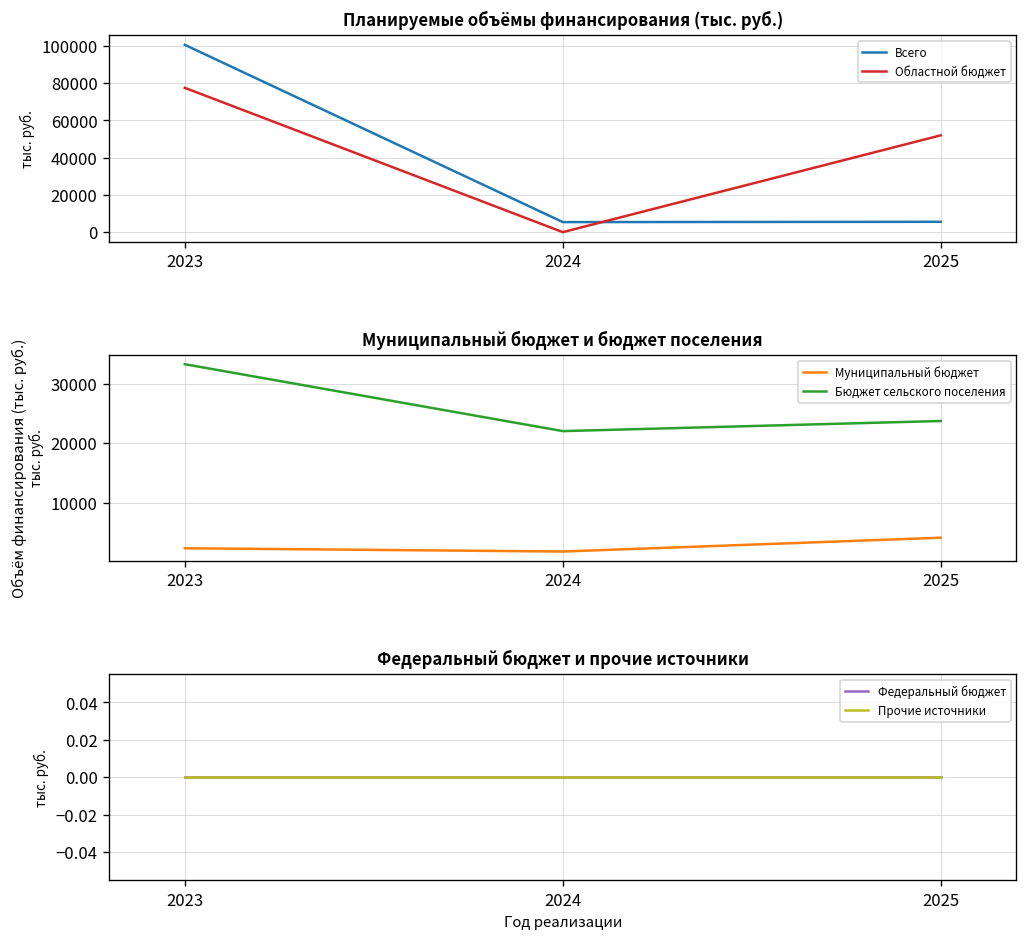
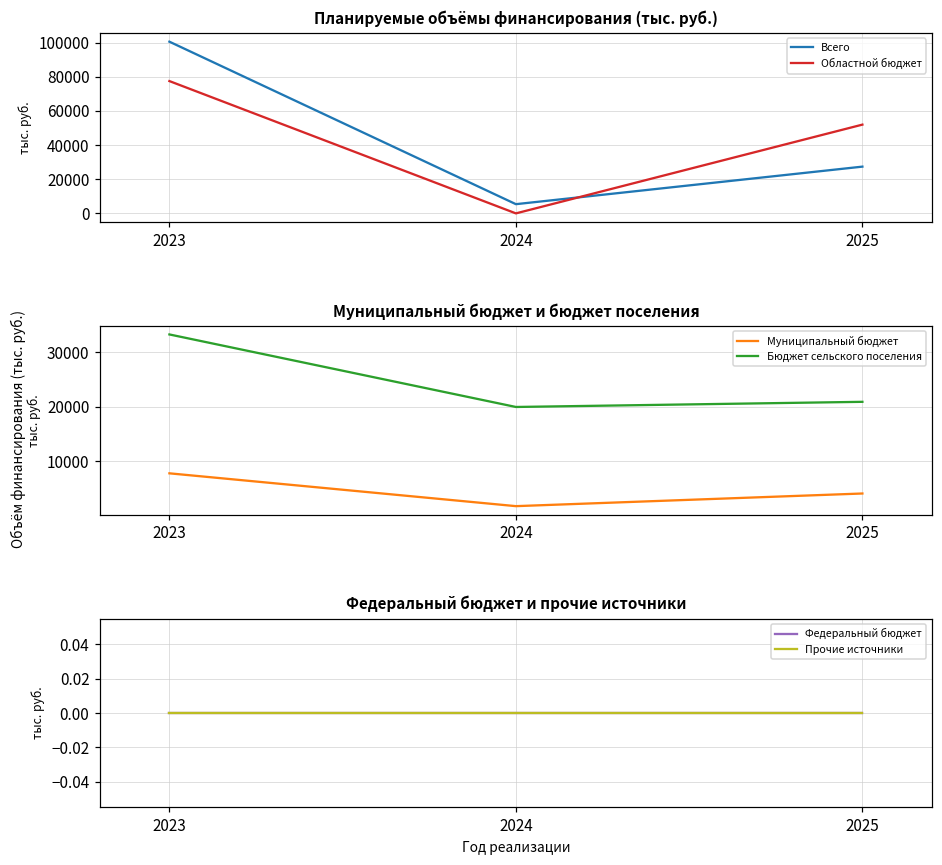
  {
    "Планируемые объёмы финансирования (тыс. руб.)": {
      "Всего": {
        "2023": 101000,
        "2024": 5000,
-       "2025": 6000
+       "2025": 27000
      },
      "Областной бюджет": {
        "2023": 77000,
        "2024": 0,
        "2025": 52000
      }
    },
    "Муниципальный бюджет и бюджет поселения": {
      "Муниципальный бюджет": {
-       "2023": 2000,
+       "2023": 8000,
        "2024": 2000,
        "2025": 4000
      },
      "Бюджет сельского поселения": {
        "2023": 33000,
-       "2024": 22000,
-       "2025": 24000
+       "2024": 20000,
+       "2025": 21000
      }
    },
    "Федеральный бюджет и прочие источники": {
      "2023": 0.000,
      "2024": 0.000,
      "2025": 0.000
    }
  }
